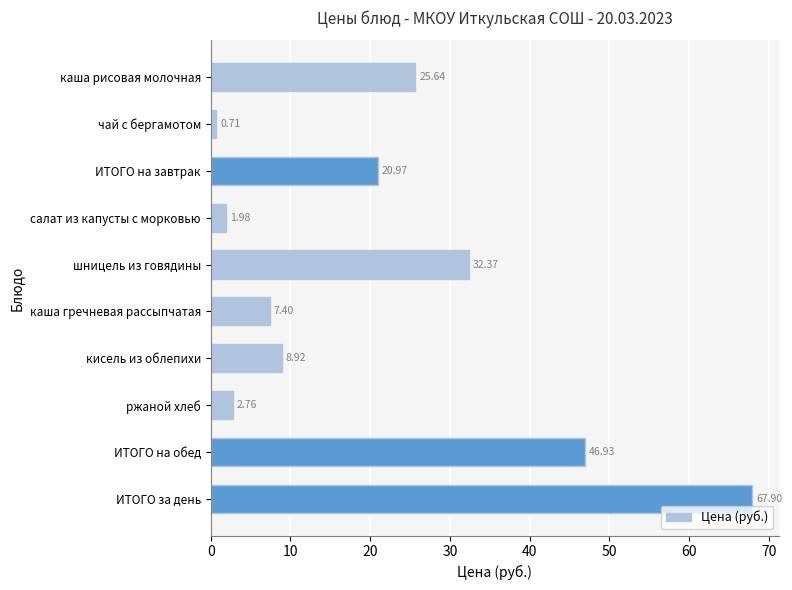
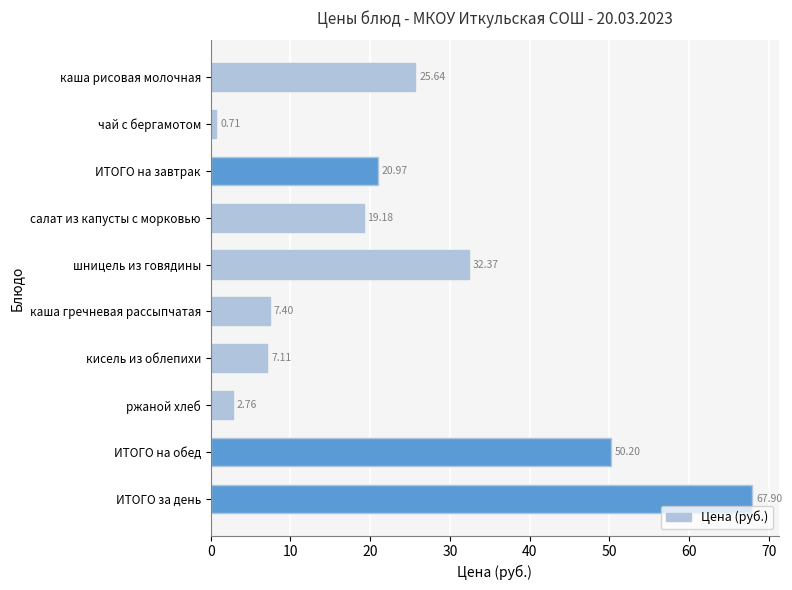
  {
    "каша рисовая молочная": 25.64,
    "чай с бергамотом": 0.71,
    "ИТОГО на завтрак": 20.97,
-   "салат из капусты с морковью": 1.98,
+   "салат из капусты с морковью": 19.18,
    "шницель из говядины": 32.37,
    "каша гречневая рассыпчатая": 7.40,
-   "кисель из облепихи": 8.92,
+   "кисель из облепихи": 7.11,
    "ржаной хлеб": 2.76,
-   "ИТОГО на обед": 46.93,
+   "ИТОГО на обед": 50.20,
    "ИТОГО за день": 67.90
  }
